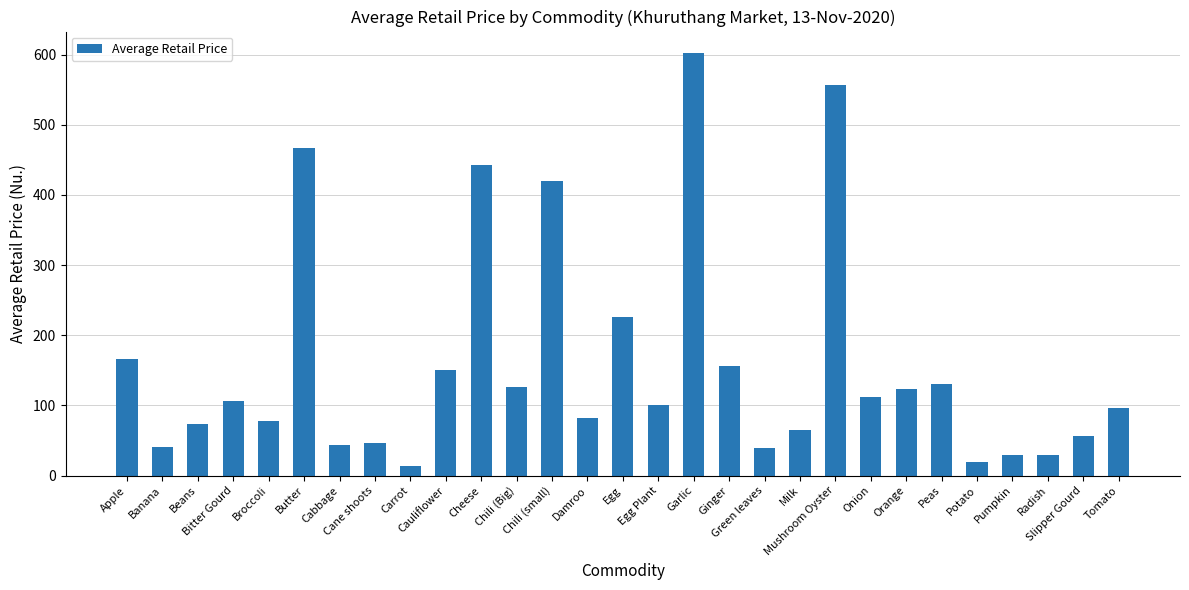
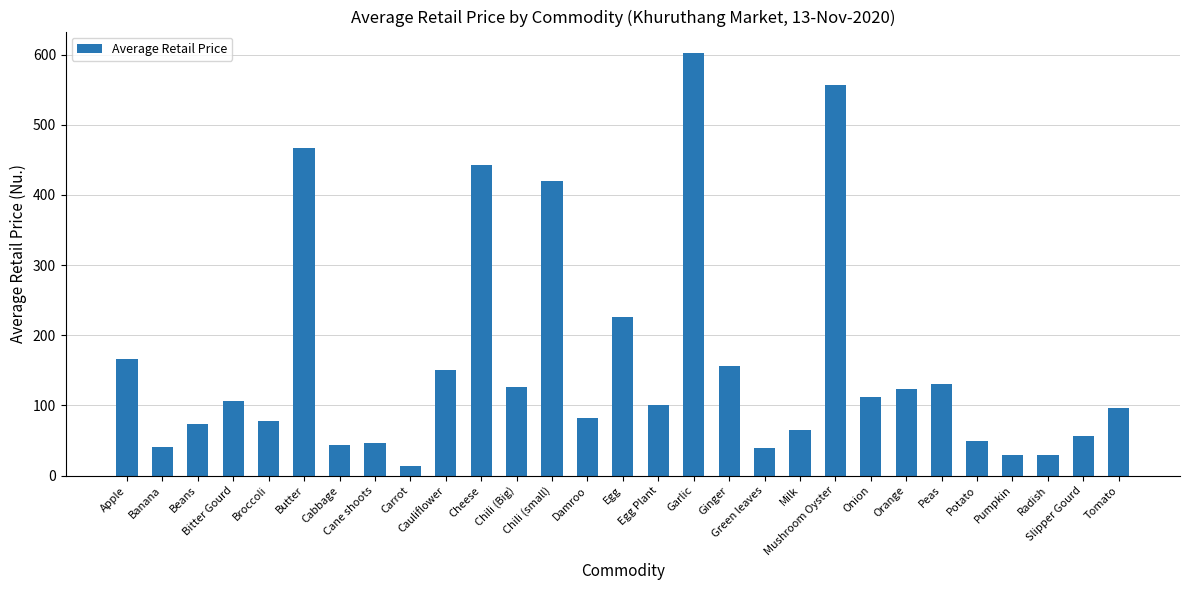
  {
    "Apple": 170,
    "Banana": 40,
    "Beans": 70,
    "Bitter Gourd": 110,
    "Broccoli": 80,
    "Butter": 470,
    "Cabbage": 40,
    "Cane shoots": 50,
    "Carrot": 10,
    "Cauliflower": 150,
    "Cheese": 440,
    "Chili (Big)": 130,
    "Chili (small)": 420,
    "Damroo": 80,
    "Egg": 230,
    "Egg Plant": 100,
    "Garlic": 600,
    "Ginger": 160,
    "Green leaves": 40,
    "Milk": 70,
    "Mushroom Oyster": 560,
    "Onion": 110,
    "Orange": 120,
    "Peas": 130,
-   "Potato": 20,
+   "Potato": 50,
    "Pumpkin": 30,
    "Radish": 30,
    "Slipper Gourd": 60,
    "Tomato": 100
  }
